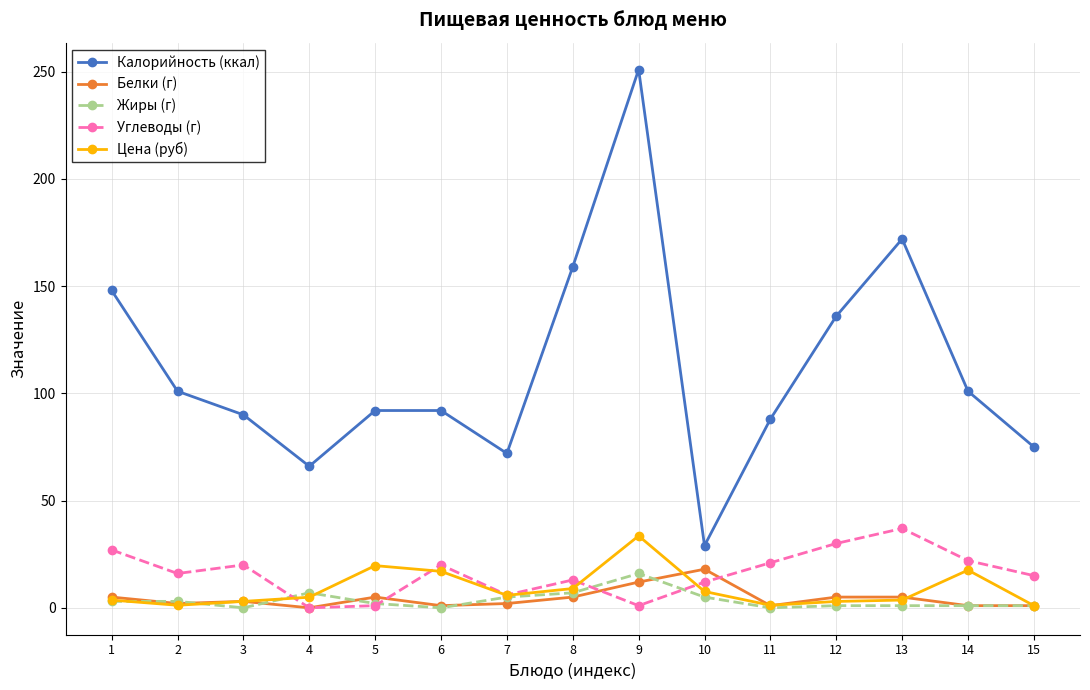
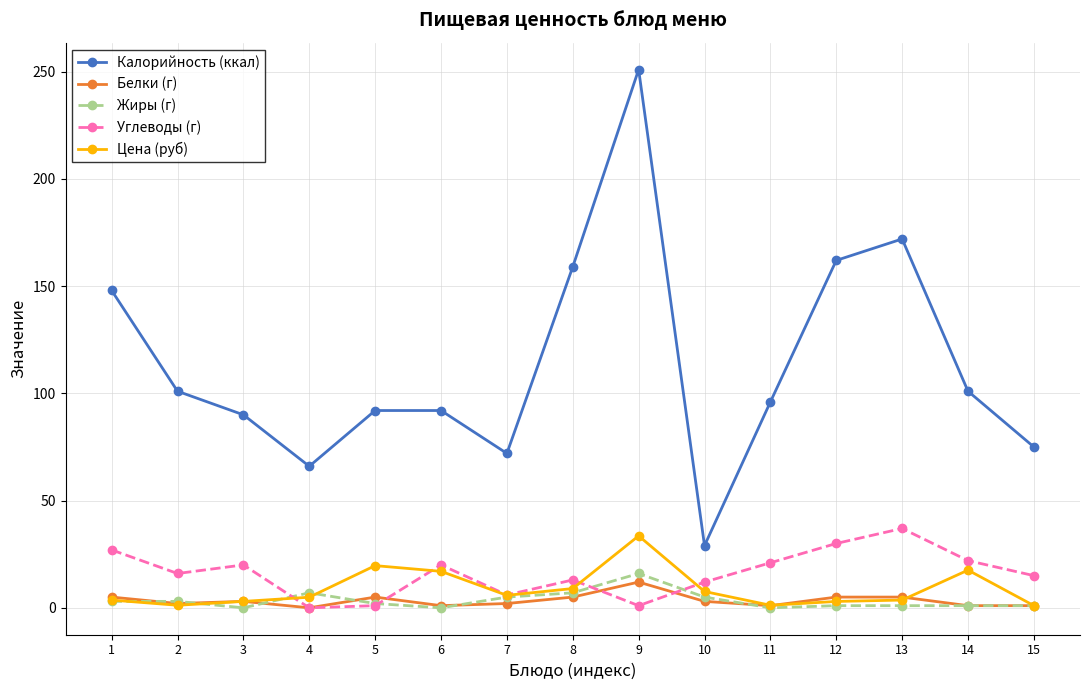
  {
    "Калорийность (ккал)": {
      "1": 148,
      "2": 101,
      "3": 90,
      "4": 66,
      "5": 92,
      "6": 92,
      "7": 72,
      "8": 159,
      "9": 251,
      "10": 29,
-     "11": 88,
-     "12": 136,
+     "11": 96,
+     "12": 162,
      "13": 172,
      "14": 101,
      "15": 75
    },
    "Белки (г)": {
      "1": 5,
      "5": 5,
      "7": 2,
      "8": 5,
      "9": 12,
-     "10": 18,
+     "10": 3,
      "12": 5,
      "13": 5
    },
    "Жиры (г)": {
      "3": 0,
      "4": 7,
      "8": 7,
      "9": 16,
      "10": 5,
      "12": 1,
      "13": 1
    },
    "Углеводы (г)": {
      "1": 27,
      "2": 16,
      "3": 20,
      "6": 20,
      "8": 13,
      "9": 1,
      "10": 12,
      "11": 21,
      "12": 30,
      "13": 37,
      "14": 22,
      "15": 15
    },
    "Цена (руб)": {
      "4": 5,
      "5": 20,
      "6": 17,
      "8": 9,
      "9": 34,
      "10": 8,
      "12": 3,
      "13": 4,
      "14": 18
    }
  }
